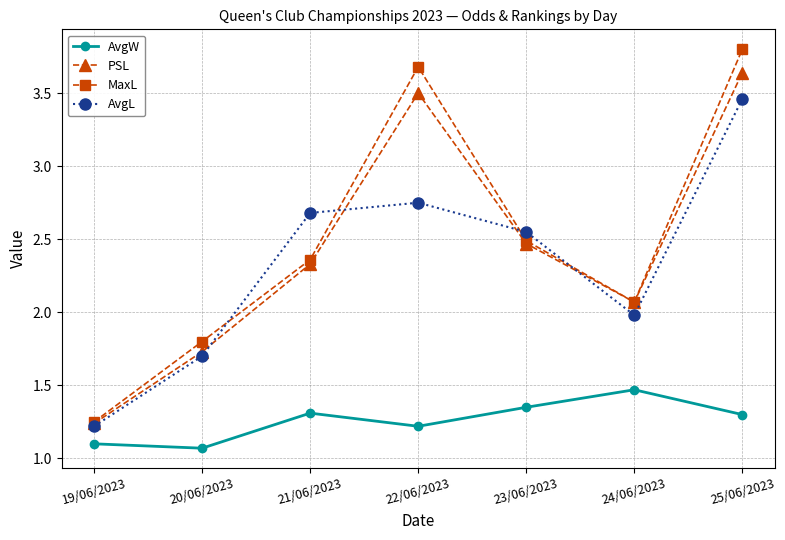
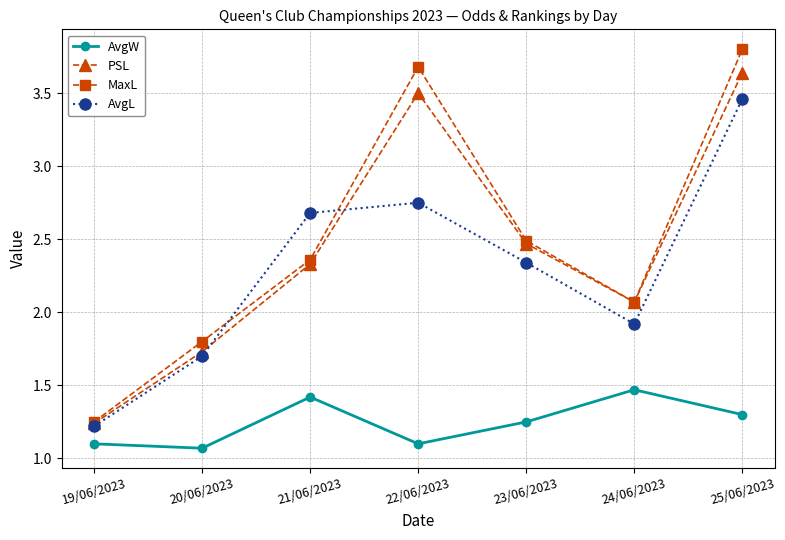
  {
    "AvgW": {
      "19/06/2023": 1.10,
      "20/06/2023": 1.07,
-     "21/06/2023": 1.31,
-     "22/06/2023": 1.22,
-     "23/06/2023": 1.35,
+     "21/06/2023": 1.42,
+     "22/06/2023": 1.10,
+     "23/06/2023": 1.25,
      "24/06/2023": 1.47,
      "25/06/2023": 1.30
    },
    "AvgL": {
      "19/06/2023": 1.22,
      "20/06/2023": 1.70,
      "21/06/2023": 2.68,
      "22/06/2023": 2.75,
-     "23/06/2023": 2.55,
-     "24/06/2023": 1.98,
+     "23/06/2023": 2.34,
+     "24/06/2023": 1.92,
      "25/06/2023": 3.46
    }
  }
